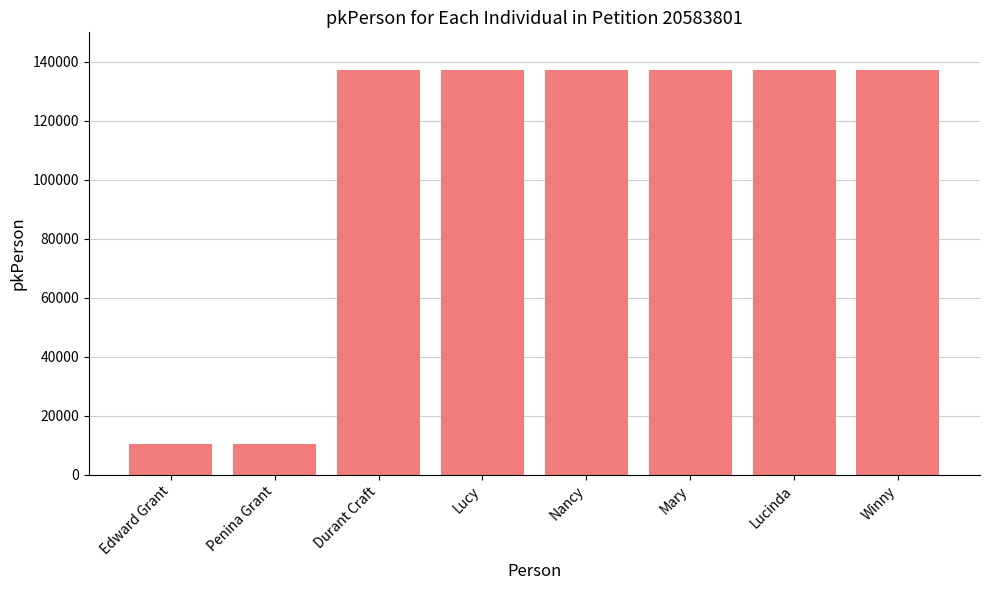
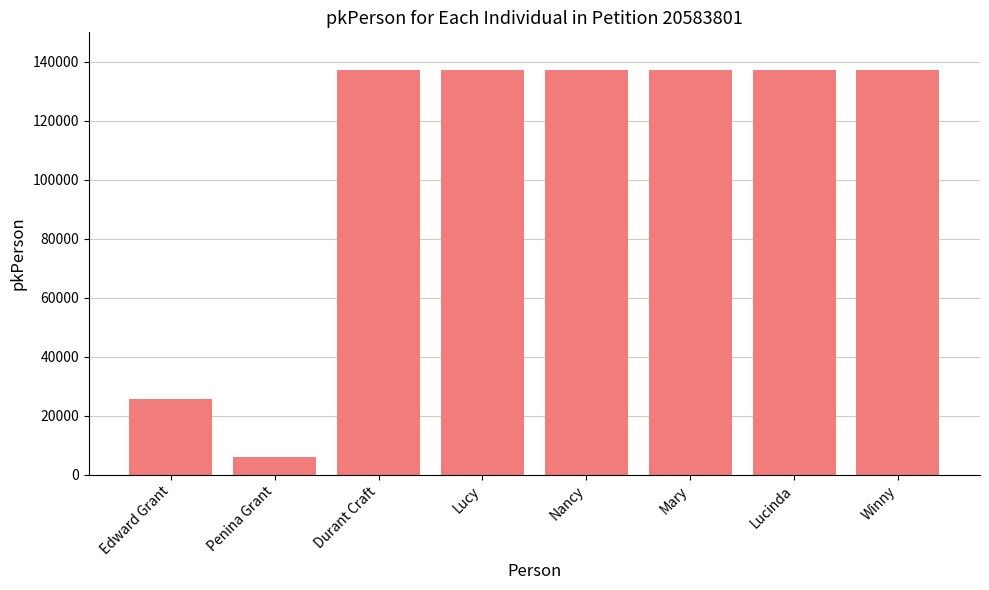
  {
-   "Edward Grant": 10000,
-   "Penina Grant": 10000,
+   "Edward Grant": 26000,
+   "Penina Grant": 6000,
    "Durant Craft": 137000,
    "Lucy": 137000,
    "Nancy": 137000,
    "Mary": 137000,
    "Lucinda": 137000,
    "Winny": 137000
  }
